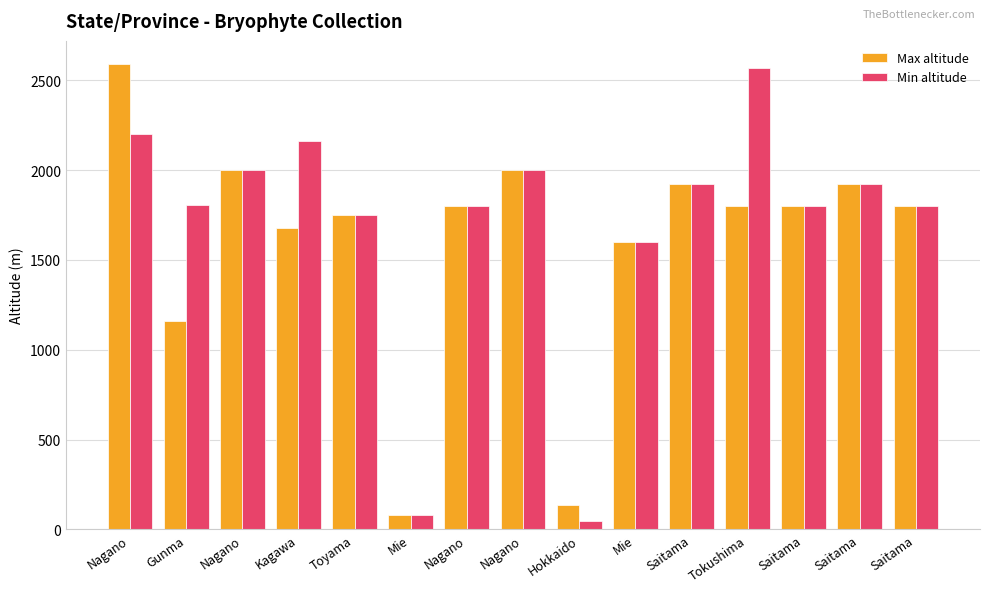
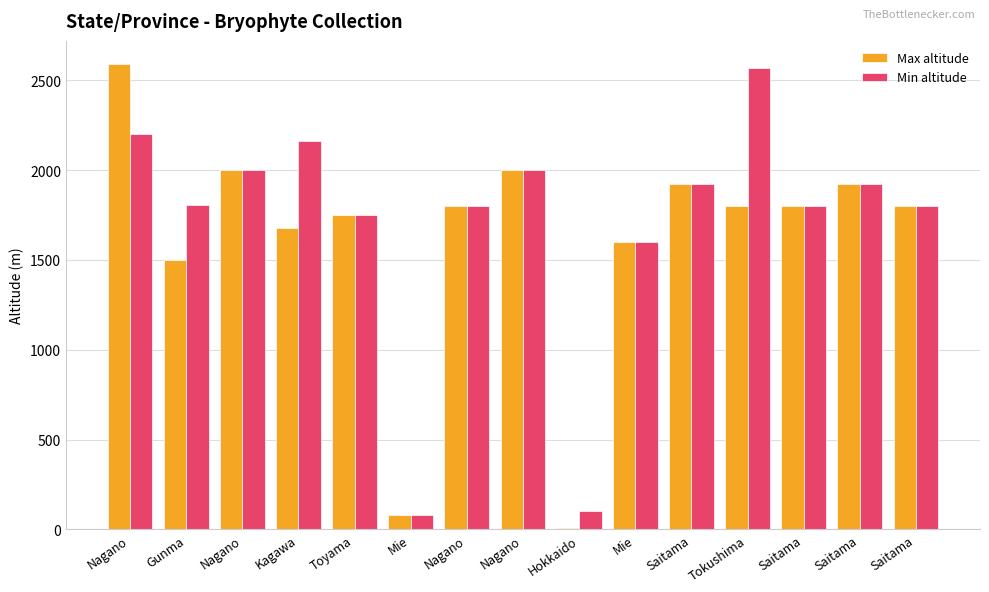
  {
    "Max altitude": {
-     "Gunma": 1160,
+     "Gunma": 1500,
      "Kagawa": 1680,
      "Toyama": 1750,
-     "Hokkaido": 130,
+     "Hokkaido": 10,
      "Tokushima": 1800
    },
    "Min altitude": {
      "Gunma": 1810,
      "Kagawa": 2160,
      "Toyama": 1750,
-     "Hokkaido": 50,
+     "Hokkaido": 100,
      "Tokushima": 2570
    }
  }
